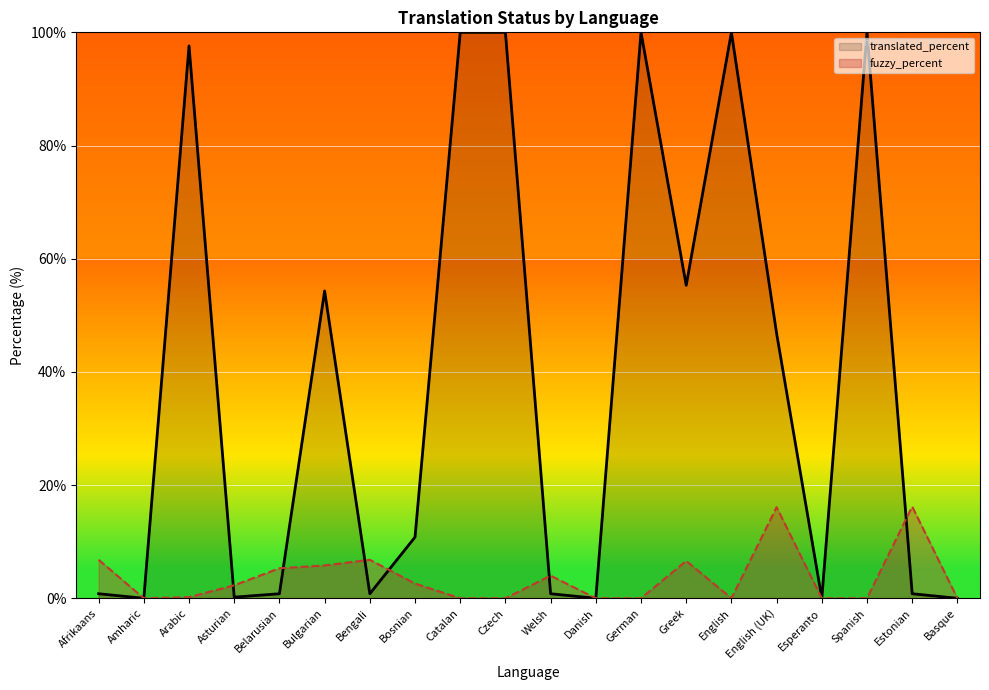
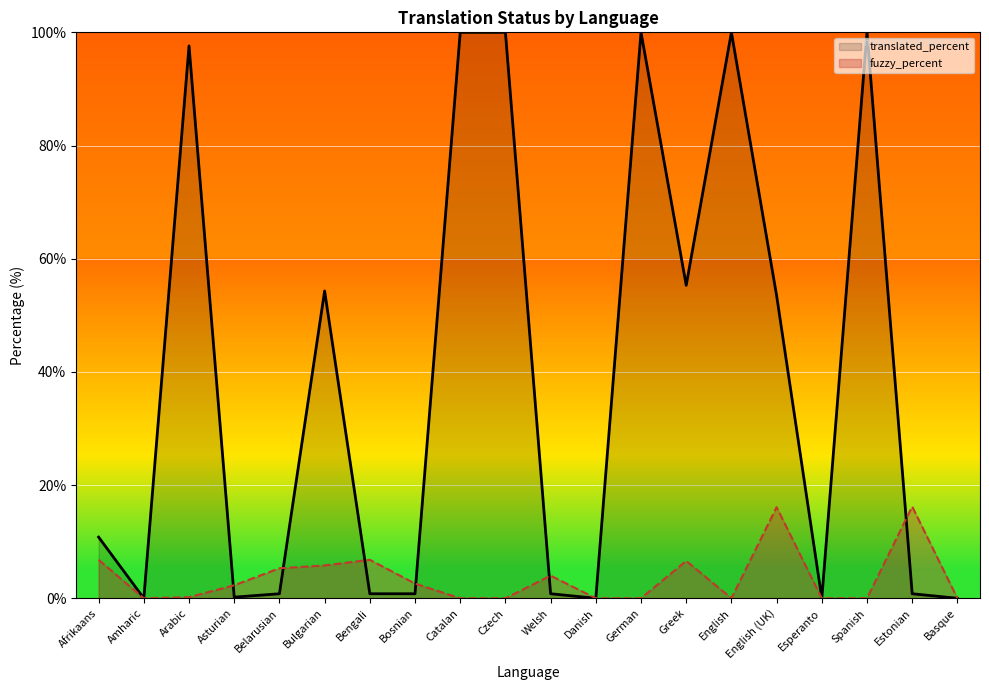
  {
    "translated_percent": {
-     "Afrikaans": "1%",
+     "Afrikaans": "11%",
      "Arabic": "98%",
      "Asturian": "0%",
      "Belarusian": "1%",
      "Bulgarian": "54%",
      "Bengali": "1%",
-     "Bosnian": "11%",
+     "Bosnian": "1%",
      "Catalan": "100%",
      "Czech": "100%",
      "Welsh": "1%",
      "German": "100%",
      "Greek": "55%",
      "English": "100%",
-     "English (UK)": "47%",
+     "English (UK)": "54%",
      "Spanish": "100%",
      "Estonian": "1%"
    },
    "fuzzy_percent": {
      "Afrikaans": "7%",
      "Arabic": "0%",
      "Asturian": "2%",
      "Belarusian": "5%",
      "Bulgarian": "6%",
      "Bengali": "7%",
      "Bosnian": "3%",
      "Catalan": "0%",
      "Czech": "0%",
      "Welsh": "4%",
      "German": "0%",
      "Greek": "7%",
      "English": "0%",
      "English (UK)": "16%",
      "Spanish": "0%",
      "Estonian": "16%"
    }
  }
